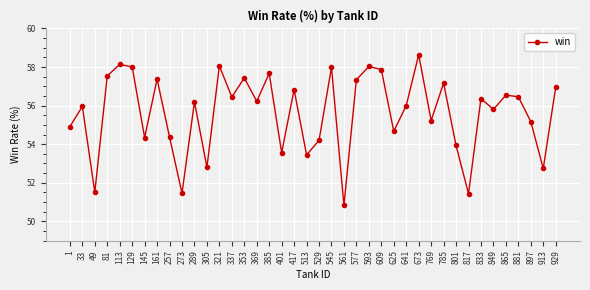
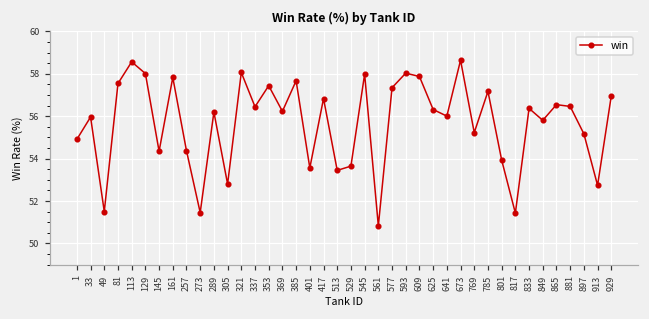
  {
    "1": 54.9,
    "33": 56.0,
    "49": 51.5,
    "81": 57.5,
-   "113": 58.1,
+   "113": 58.6,
    "129": 58.0,
    "145": 54.3,
-   "161": 57.4,
+   "161": 57.8,
    "257": 54.4,
    "273": 51.5,
    "289": 56.2,
    "305": 52.8,
    "321": 58.1,
    "337": 56.4,
    "353": 57.4,
    "369": 56.2,
    "385": 57.7,
    "401": 53.6,
    "417": 56.8,
    "513": 53.4,
-   "529": 54.2,
+   "529": 53.6,
    "545": 58.0,
    "561": 50.8,
    "577": 57.3,
    "593": 58.0,
    "609": 57.9,
-   "625": 54.7,
+   "625": 56.3,
    "641": 56.0,
    "673": 58.6,
    "769": 55.2,
    "785": 57.2,
    "801": 53.9,
    "817": 51.4,
    "833": 56.4,
    "849": 55.8,
    "865": 56.5,
    "881": 56.5,
    "897": 55.2,
    "913": 52.7,
    "929": 57.0
  }
